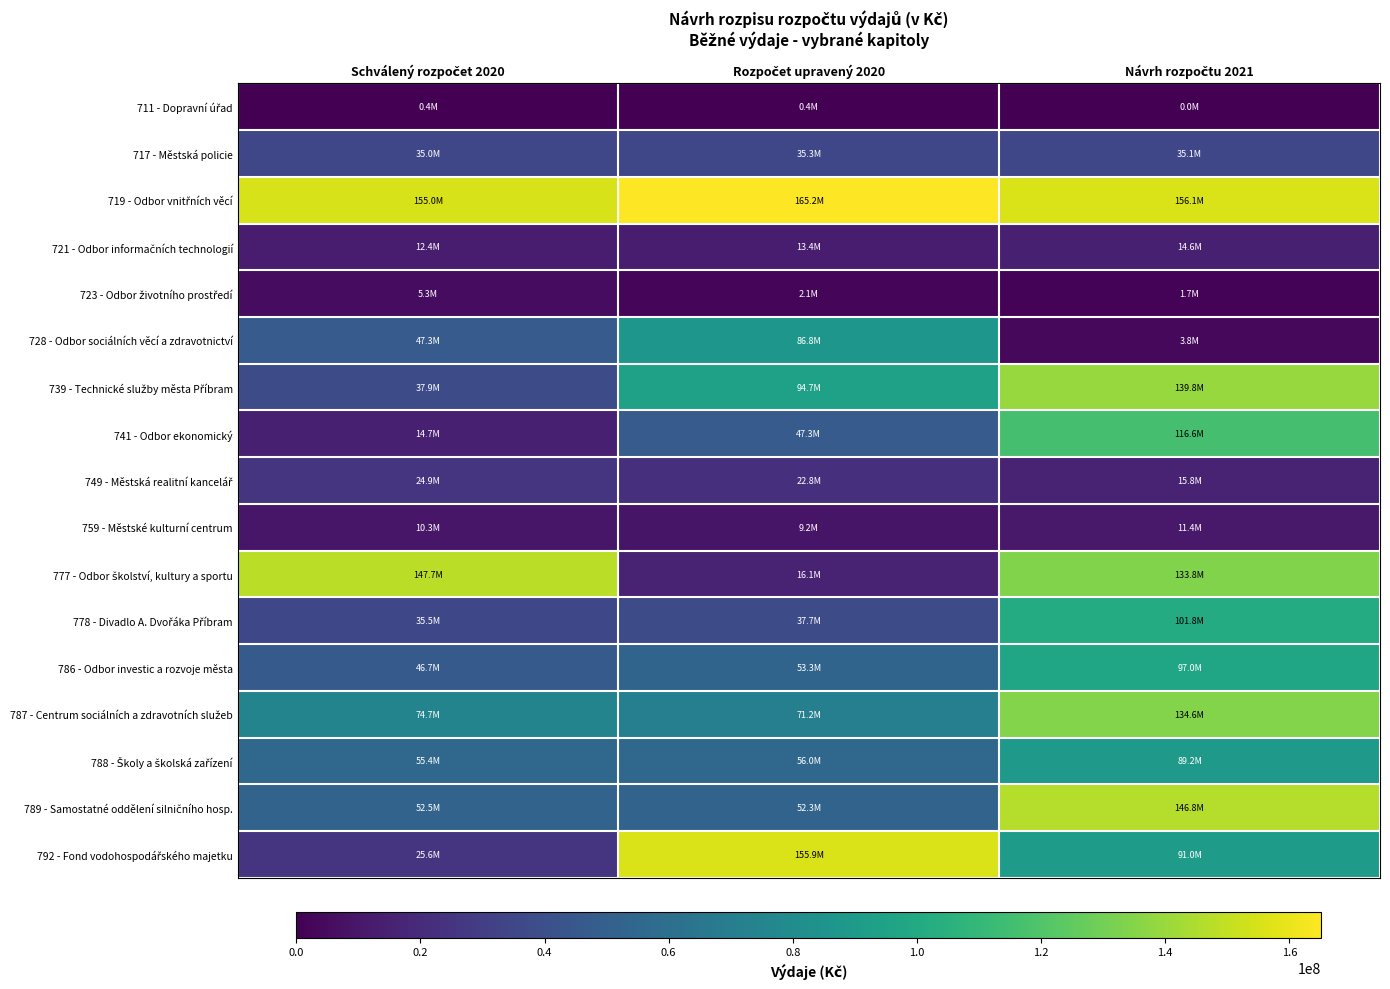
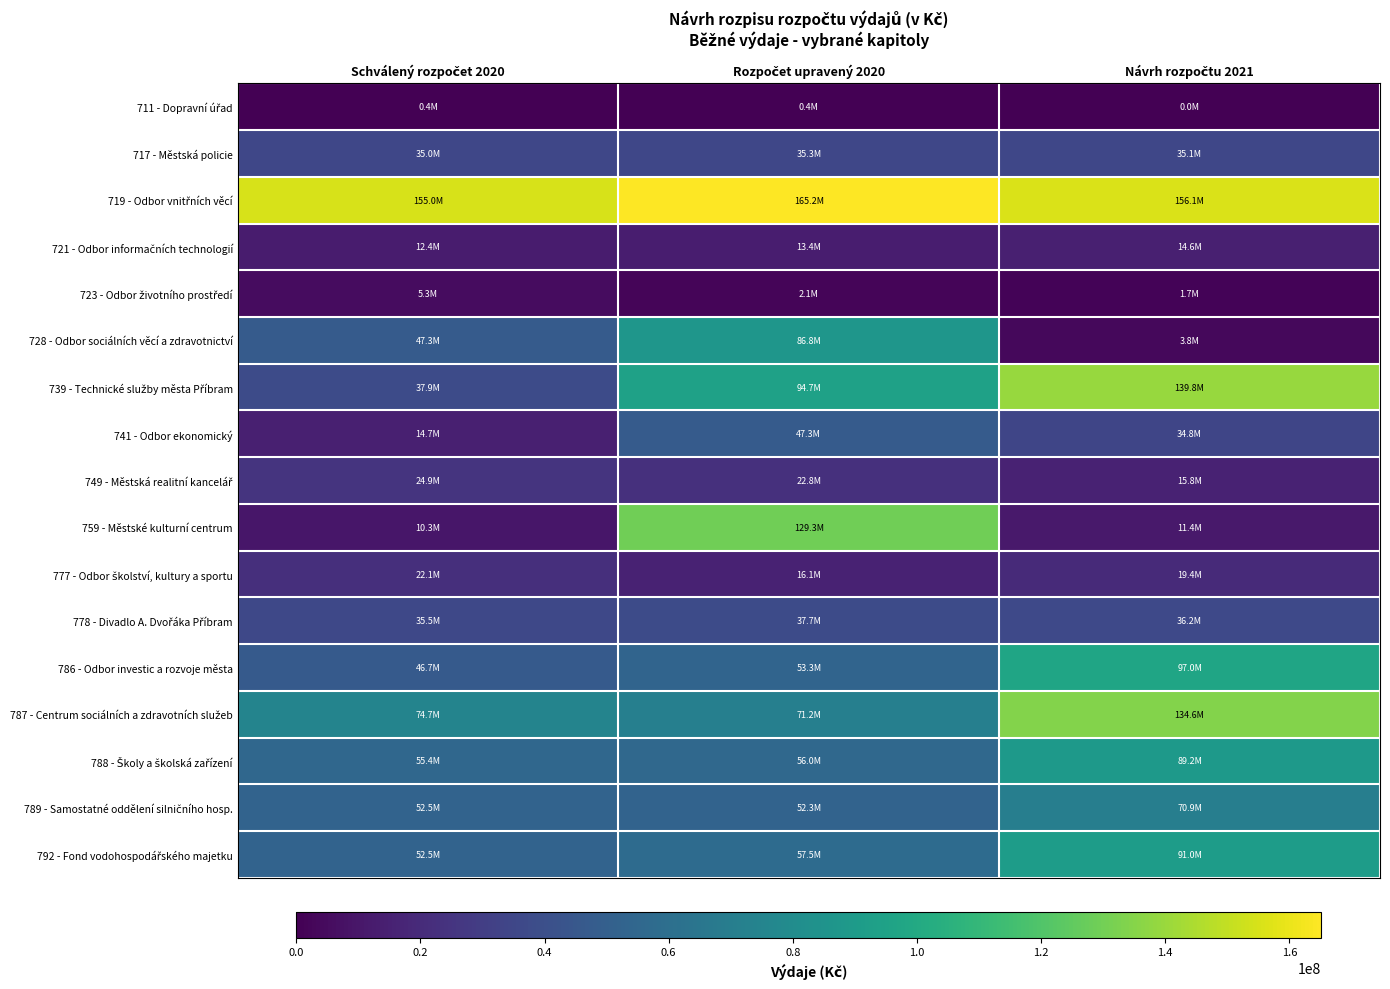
  {
    "711 - Dopravní úřad": {
      "Schválený rozpočet 2020": "0.4M",
      "Rozpočet upravený 2020": "0.4M",
      "Návrh rozpočtu 2021": "0.0M"
    },
    "717 - Městská policie": {
      "Schválený rozpočet 2020": "35.0M",
      "Rozpočet upravený 2020": "35.3M",
      "Návrh rozpočtu 2021": "35.1M"
    },
    "719 - Odbor vnitřních věcí": {
      "Schválený rozpočet 2020": "155.0M",
      "Rozpočet upravený 2020": "165.2M",
      "Návrh rozpočtu 2021": "156.1M"
    },
    "721 - Odbor informačních technologií": {
      "Schválený rozpočet 2020": "12.4M",
      "Rozpočet upravený 2020": "13.4M",
      "Návrh rozpočtu 2021": "14.6M"
    },
    "723 - Odbor životního prostředí": {
      "Schválený rozpočet 2020": "5.3M",
      "Rozpočet upravený 2020": "2.1M",
      "Návrh rozpočtu 2021": "1.7M"
    },
    "728 - Odbor sociálních věcí a zdravotnictví": {
      "Schválený rozpočet 2020": "47.3M",
      "Rozpočet upravený 2020": "86.8M",
      "Návrh rozpočtu 2021": "3.8M"
    },
    "739 - Technické služby města Příbram": {
      "Schválený rozpočet 2020": "37.9M",
      "Rozpočet upravený 2020": "94.7M",
      "Návrh rozpočtu 2021": "139.8M"
    },
    "741 - Odbor ekonomický": {
      "Schválený rozpočet 2020": "14.7M",
      "Rozpočet upravený 2020": "47.3M",
-     "Návrh rozpočtu 2021": "116.6M"
+     "Návrh rozpočtu 2021": "34.8M"
    },
    "749 - Městská realitní kancelář": {
      "Schválený rozpočet 2020": "24.9M",
      "Rozpočet upravený 2020": "22.8M",
      "Návrh rozpočtu 2021": "15.8M"
    },
    "759 - Městské kulturní centrum": {
      "Schválený rozpočet 2020": "10.3M",
-     "Rozpočet upravený 2020": "9.2M",
+     "Rozpočet upravený 2020": "129.3M",
      "Návrh rozpočtu 2021": "11.4M"
    },
    "777 - Odbor školství, kultury a sportu": {
-     "Schválený rozpočet 2020": "147.7M",
+     "Schválený rozpočet 2020": "22.1M",
      "Rozpočet upravený 2020": "16.1M",
-     "Návrh rozpočtu 2021": "133.8M"
+     "Návrh rozpočtu 2021": "19.4M"
    },
    "778 - Divadlo A. Dvořáka Příbram": {
      "Schválený rozpočet 2020": "35.5M",
      "Rozpočet upravený 2020": "37.7M",
-     "Návrh rozpočtu 2021": "101.8M"
+     "Návrh rozpočtu 2021": "36.2M"
    },
    "786 - Odbor investic a rozvoje města": {
      "Schválený rozpočet 2020": "46.7M",
      "Rozpočet upravený 2020": "53.3M",
      "Návrh rozpočtu 2021": "97.0M"
    },
    "787 - Centrum sociálních a zdravotních služeb": {
      "Schválený rozpočet 2020": "74.7M",
      "Rozpočet upravený 2020": "71.2M",
      "Návrh rozpočtu 2021": "134.6M"
    },
    "788 - Školy a školská zařízení": {
      "Schválený rozpočet 2020": "55.4M",
      "Rozpočet upravený 2020": "56.0M",
      "Návrh rozpočtu 2021": "89.2M"
    },
    "789 - Samostatné oddělení silničního hosp.": {
      "Schválený rozpočet 2020": "52.5M",
      "Rozpočet upravený 2020": "52.3M",
-     "Návrh rozpočtu 2021": "146.8M"
+     "Návrh rozpočtu 2021": "70.9M"
    },
    "792 - Fond vodohospodářského majetku": {
-     "Schválený rozpočet 2020": "25.6M",
-     "Rozpočet upravený 2020": "155.9M",
+     "Schválený rozpočet 2020": "52.5M",
+     "Rozpočet upravený 2020": "57.5M",
      "Návrh rozpočtu 2021": "91.0M"
    }
  }
